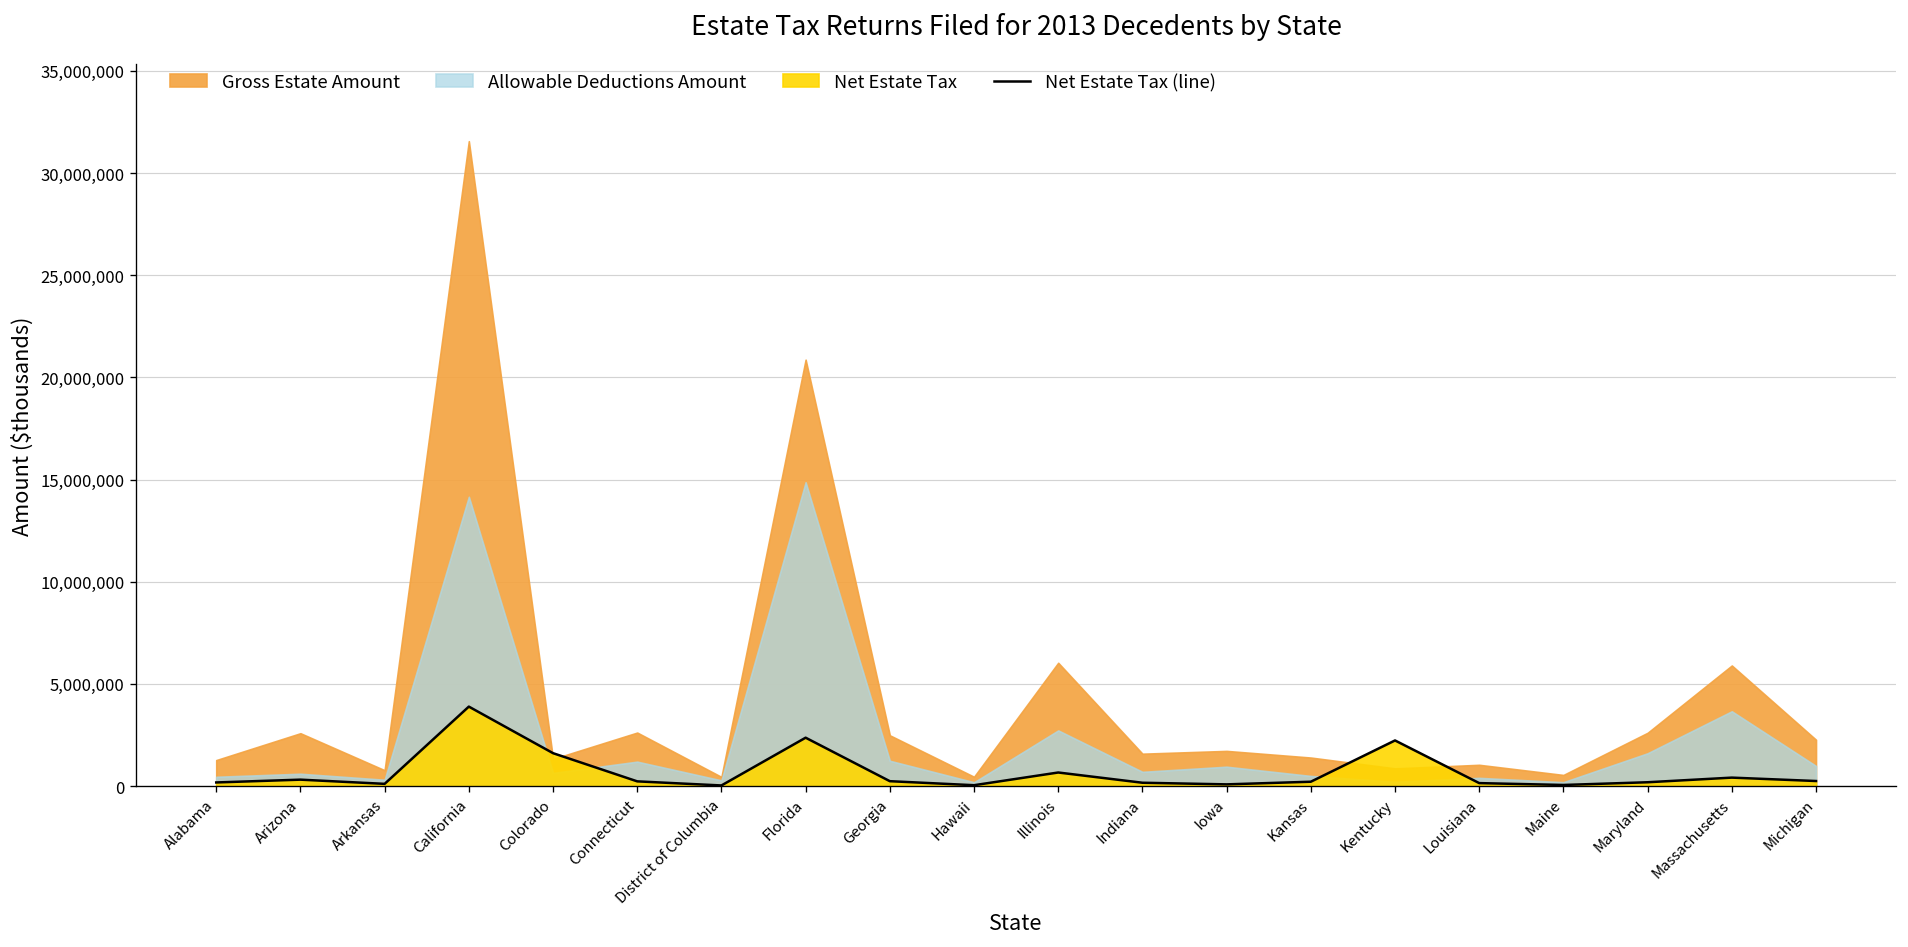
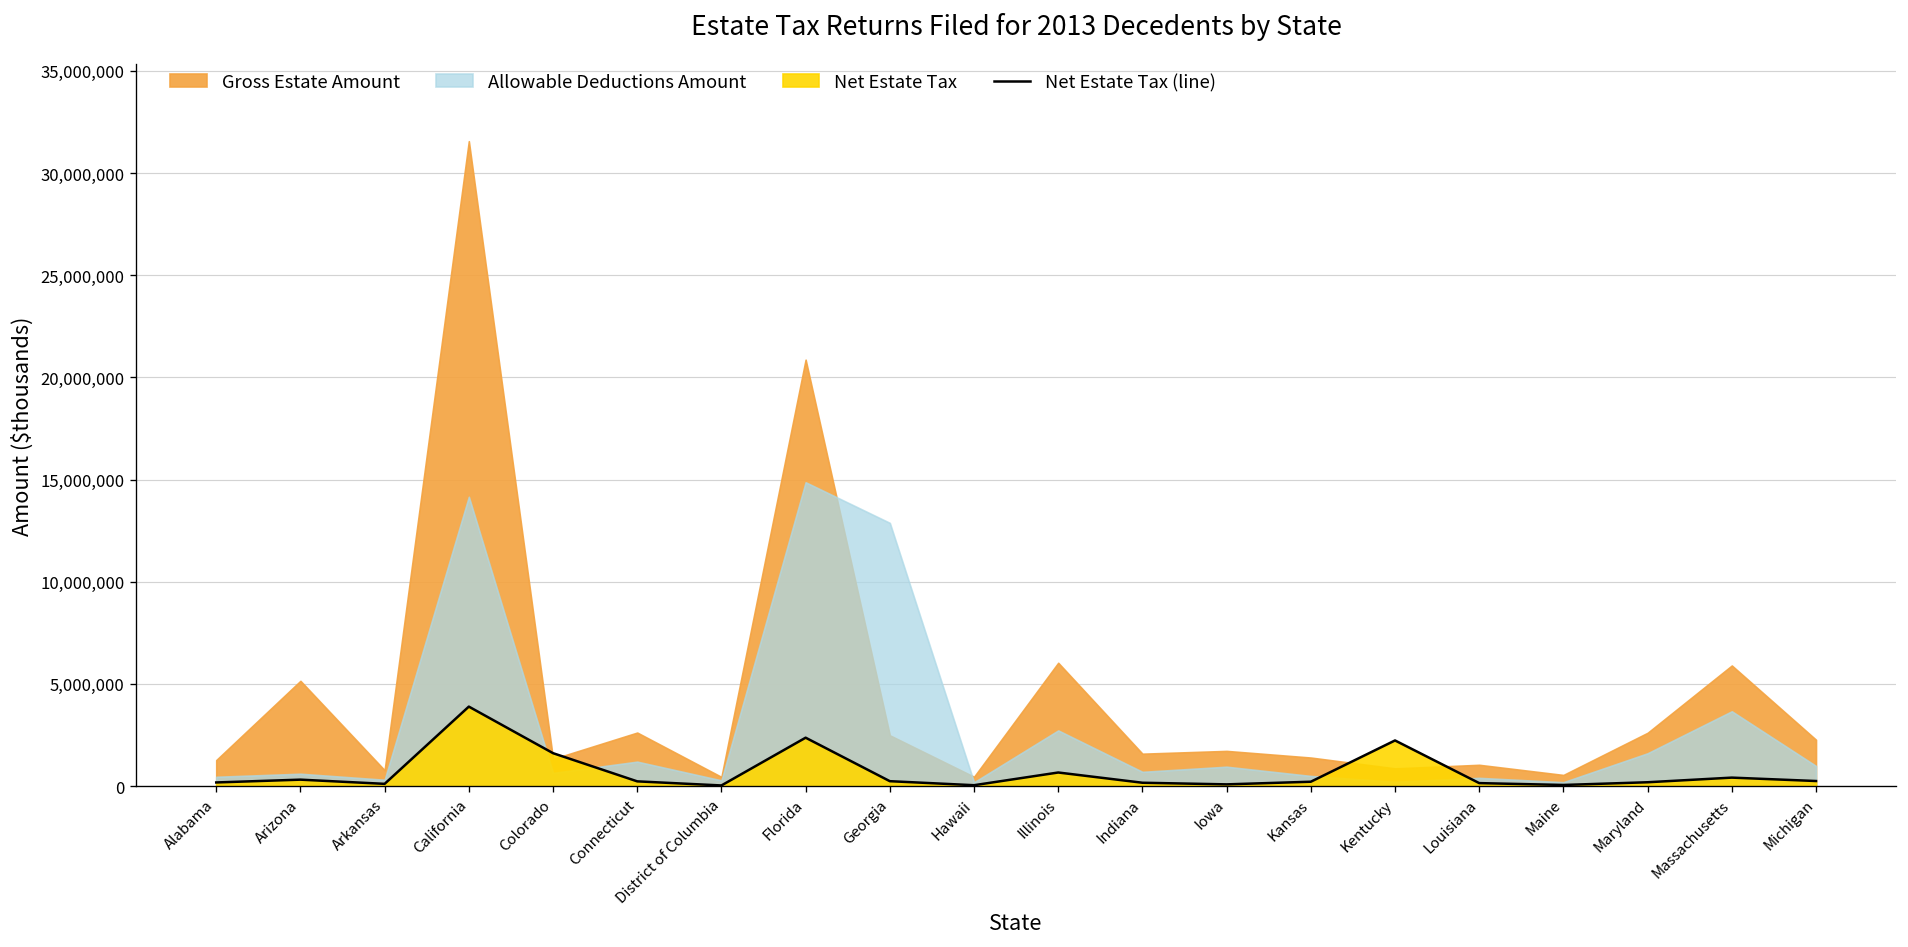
  {
    "Net Estate Tax": {
      "Alabama": "200,000",
      "Arizona": "300,000",
      "Arkansas": "100,000",
      "California": "3,900,000",
      "Colorado": "1,600,000",
      "Connecticut": "200,000",
      "District of Columbia": "0",
      "Florida": "2,400,000",
      "Georgia": "200,000",
      "Illinois": "700,000",
      "Indiana": "200,000",
      "Iowa": "100,000",
      "Kansas": "200,000",
      "Kentucky": "2,200,000",
      "Louisiana": "100,000",
      "Maryland": "200,000",
      "Massachusetts": "400,000",
      "Michigan": "200,000"
    },
    "Gross Estate Amount": {
      "Alabama": "1,300,000",
-     "Arizona": "2,600,000",
+     "Arizona": "5,100,000",
      "Arkansas": "800,000",
      "California": "31,600,000",
      "Colorado": "1,300,000",
      "Connecticut": "2,600,000",
      "District of Columbia": "400,000",
      "Florida": "20,900,000",
      "Georgia": "2,500,000",
      "Hawaii": "500,000",
      "Illinois": "6,000,000",
      "Indiana": "1,600,000",
      "Iowa": "1,700,000",
      "Kansas": "1,400,000",
      "Kentucky": "900,000",
      "Louisiana": "1,000,000",
      "Maine": "500,000",
      "Maryland": "2,600,000",
      "Massachusetts": "5,900,000",
      "Michigan": "2,300,000"
    },
    "Allowable Deductions Amount": {
      "Alabama": "500,000",
      "Arizona": "600,000",
      "Arkansas": "300,000",
      "California": "14,200,000",
      "Colorado": "600,000",
      "Connecticut": "1,200,000",
      "District of Columbia": "300,000",
      "Florida": "14,900,000",
-     "Georgia": "1,200,000",
+     "Georgia": "12,900,000",
      "Illinois": "2,700,000",
      "Indiana": "700,000",
      "Iowa": "900,000",
      "Kansas": "500,000",
      "Kentucky": "200,000",
      "Louisiana": "400,000",
      "Maryland": "1,600,000",
      "Massachusetts": "3,700,000",
      "Michigan": "1,000,000"
    }
  }
